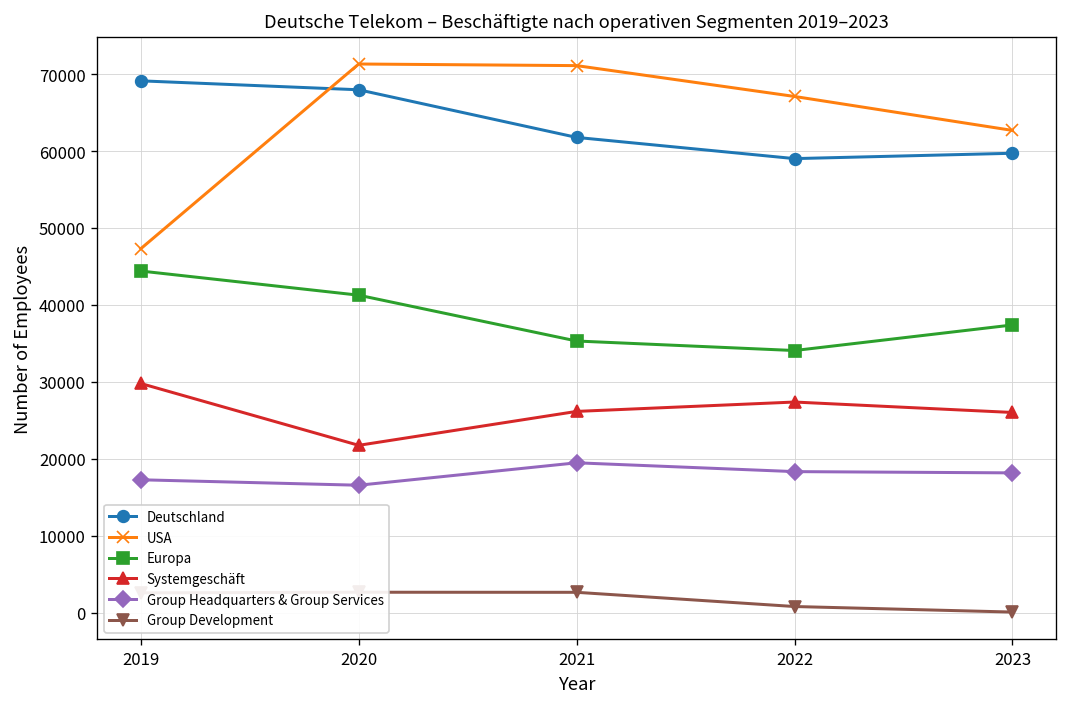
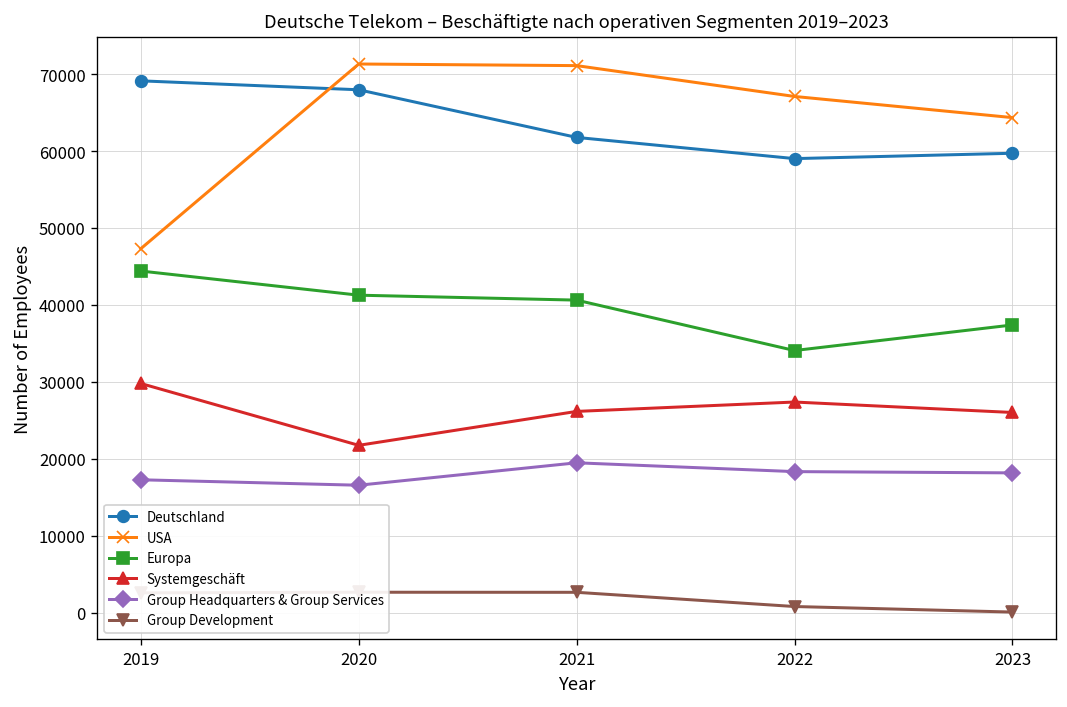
  {
    "Deutschland": {
      "2019": 69000,
      "2020": 68000,
      "2021": 62000,
      "2022": 59000,
      "2023": 60000
    },
    "USA": {
      "2019": 47000,
      "2020": 71000,
      "2021": 71000,
      "2022": 67000,
-     "2023": 63000
+     "2023": 64000
    },
    "Europa": {
      "2019": 44000,
      "2020": 41000,
-     "2021": 35000,
+     "2021": 41000,
      "2022": 34000,
      "2023": 37000
    },
    "Systemgeschäft": {
      "2019": 30000,
      "2020": 22000,
      "2021": 26000,
      "2022": 27000,
      "2023": 26000
    },
    "Group Headquarters & Group Services": {
      "2019": 17000,
      "2020": 17000,
      "2021": 19000,
      "2022": 18000,
      "2023": 18000
    },
    "Group Development": {
      "2021": 3000,
      "2022": 1000,
      "2023": 0
    }
  }
